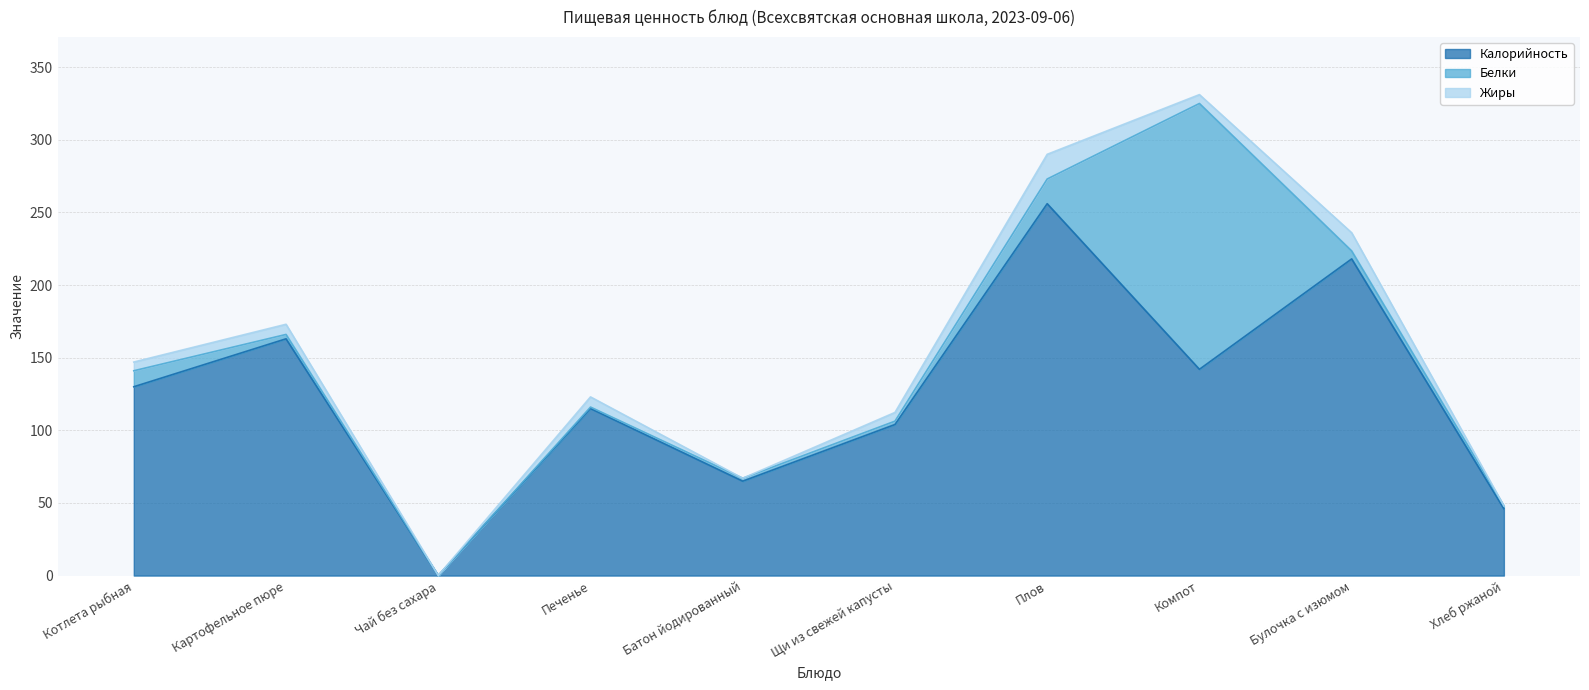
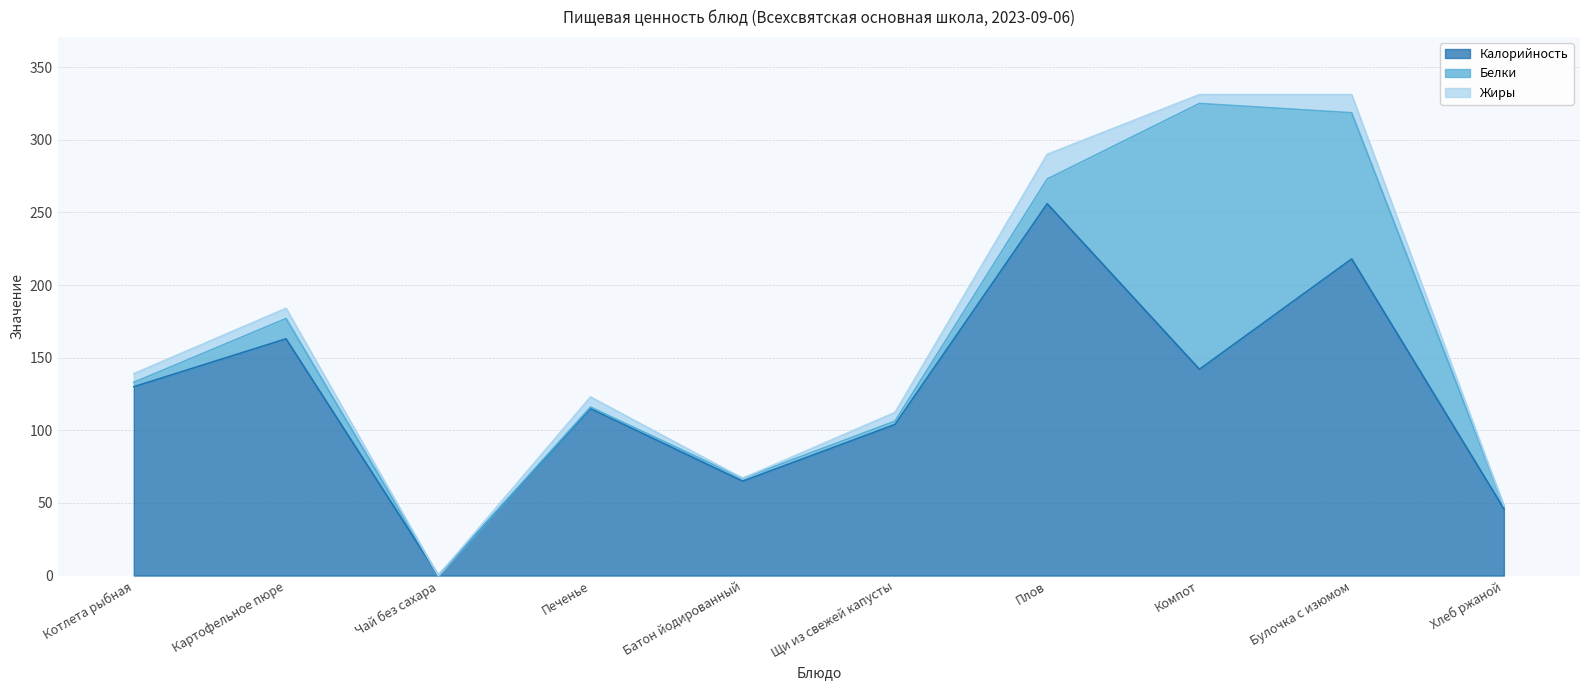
  {
    "Калорийность": {
      "Котлета рыбная": 130,
      "Картофельное пюре": 163,
      "Батон йодированный": 65,
      "Щи из свежей капусты": 104,
      "Плов": 256,
      "Компот": 142,
      "Булочка с изюмом": 218,
      "Хлеб ржаной": 46
    },
    "Белки": {
-     "Котлета рыбная": 11,
-     "Картофельное пюре": 3,
+     "Котлета рыбная": 3,
+     "Картофельное пюре": 14,
      "Щи из свежей капусты": 2,
      "Плов": 17,
      "Компот": 183,
-     "Булочка с изюмом": 6
+     "Булочка с изюмом": 101
    },
    "Жиры": {
      "Котлета рыбная": 6,
      "Картофельное пюре": 7,
      "Печенье": 7,
      "Щи из свежей капусты": 6,
      "Плов": 17,
      "Компот": 6,
      "Булочка с изюмом": 13
    }
  }
